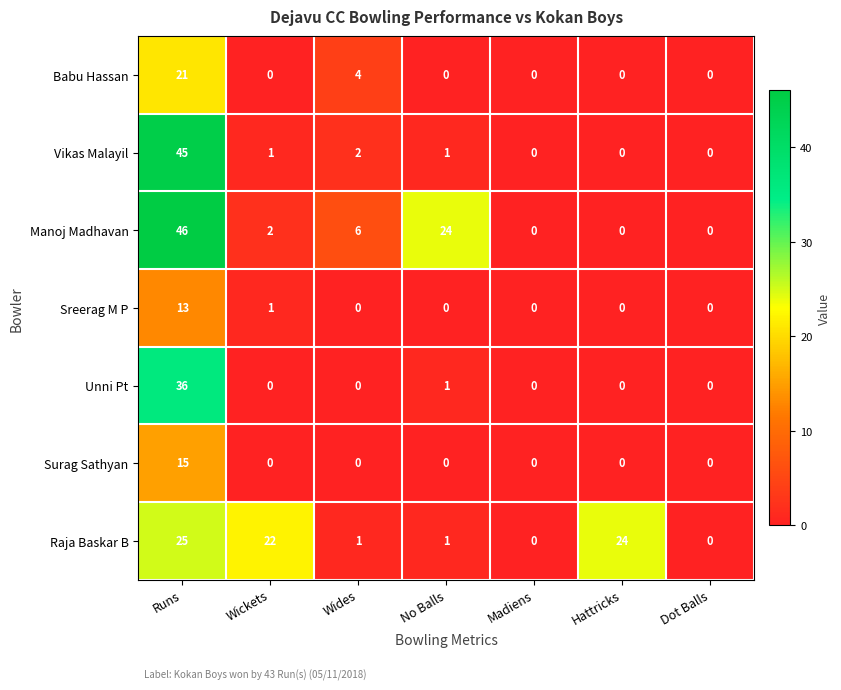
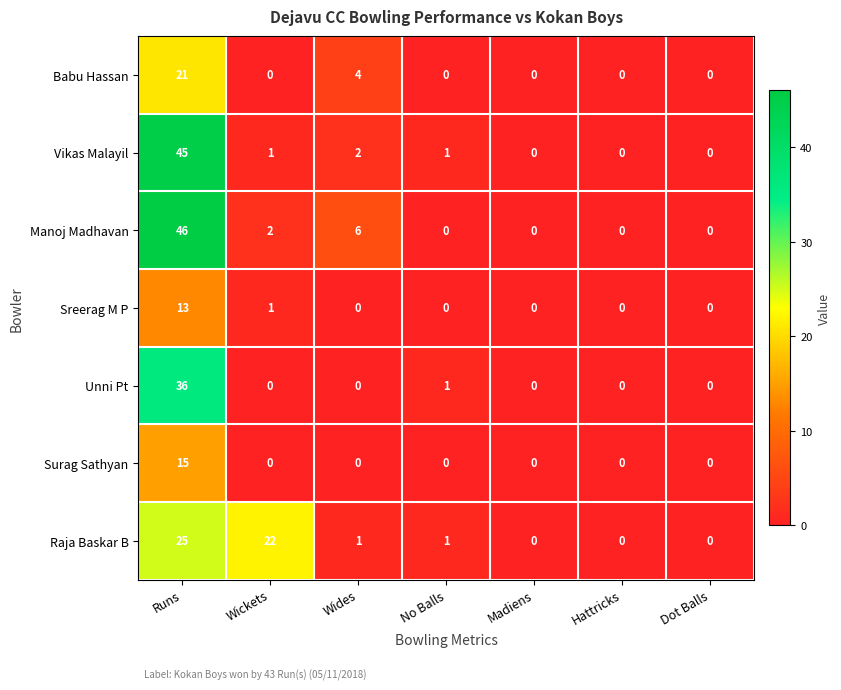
  {
    "Babu Hassan": {
      "Runs": 21,
      "Wickets": 0,
      "Wides": 4,
      "No Balls": 0,
      "Madiens": 0,
      "Hattricks": 0,
      "Dot Balls": 0
    },
    "Vikas Malayil": {
      "Runs": 45,
      "Wickets": 1,
      "Wides": 2,
      "No Balls": 1,
      "Madiens": 0,
      "Hattricks": 0,
      "Dot Balls": 0
    },
    "Manoj Madhavan": {
      "Runs": 46,
      "Wickets": 2,
      "Wides": 6,
-     "No Balls": 24,
+     "No Balls": 0,
      "Madiens": 0,
      "Hattricks": 0,
      "Dot Balls": 0
    },
    "Sreerag M P": {
      "Runs": 13,
      "Wickets": 1,
      "Wides": 0,
      "No Balls": 0,
      "Madiens": 0,
      "Hattricks": 0,
      "Dot Balls": 0
    },
    "Unni Pt": {
      "Runs": 36,
      "Wickets": 0,
      "Wides": 0,
      "No Balls": 1,
      "Madiens": 0,
      "Hattricks": 0,
      "Dot Balls": 0
    },
    "Surag Sathyan": {
      "Runs": 15,
      "Wickets": 0,
      "Wides": 0,
      "No Balls": 0,
      "Madiens": 0,
      "Hattricks": 0,
      "Dot Balls": 0
    },
    "Raja Baskar B": {
      "Runs": 25,
      "Wickets": 22,
      "Wides": 1,
      "No Balls": 1,
      "Madiens": 0,
-     "Hattricks": 24,
+     "Hattricks": 0,
      "Dot Balls": 0
    }
  }
